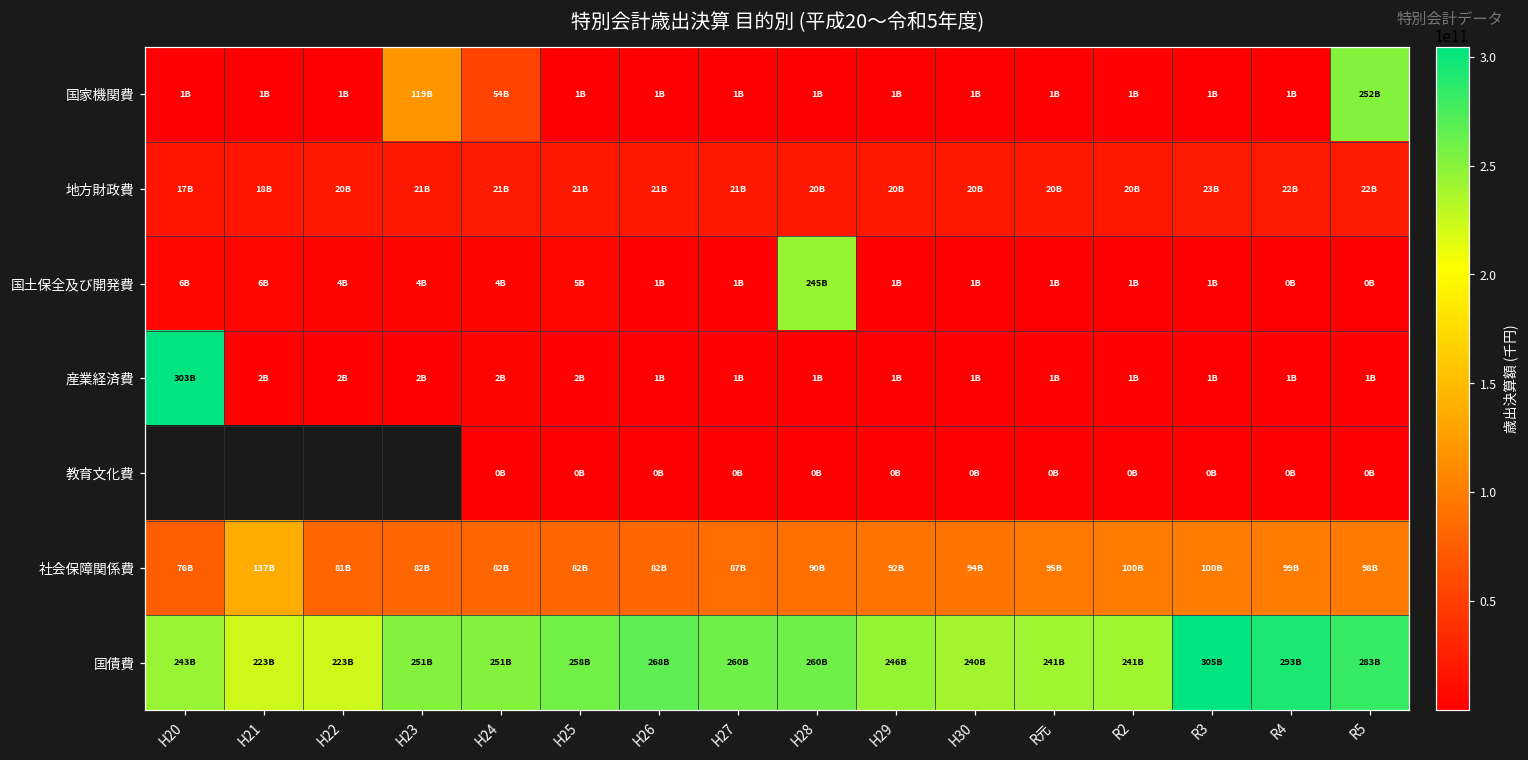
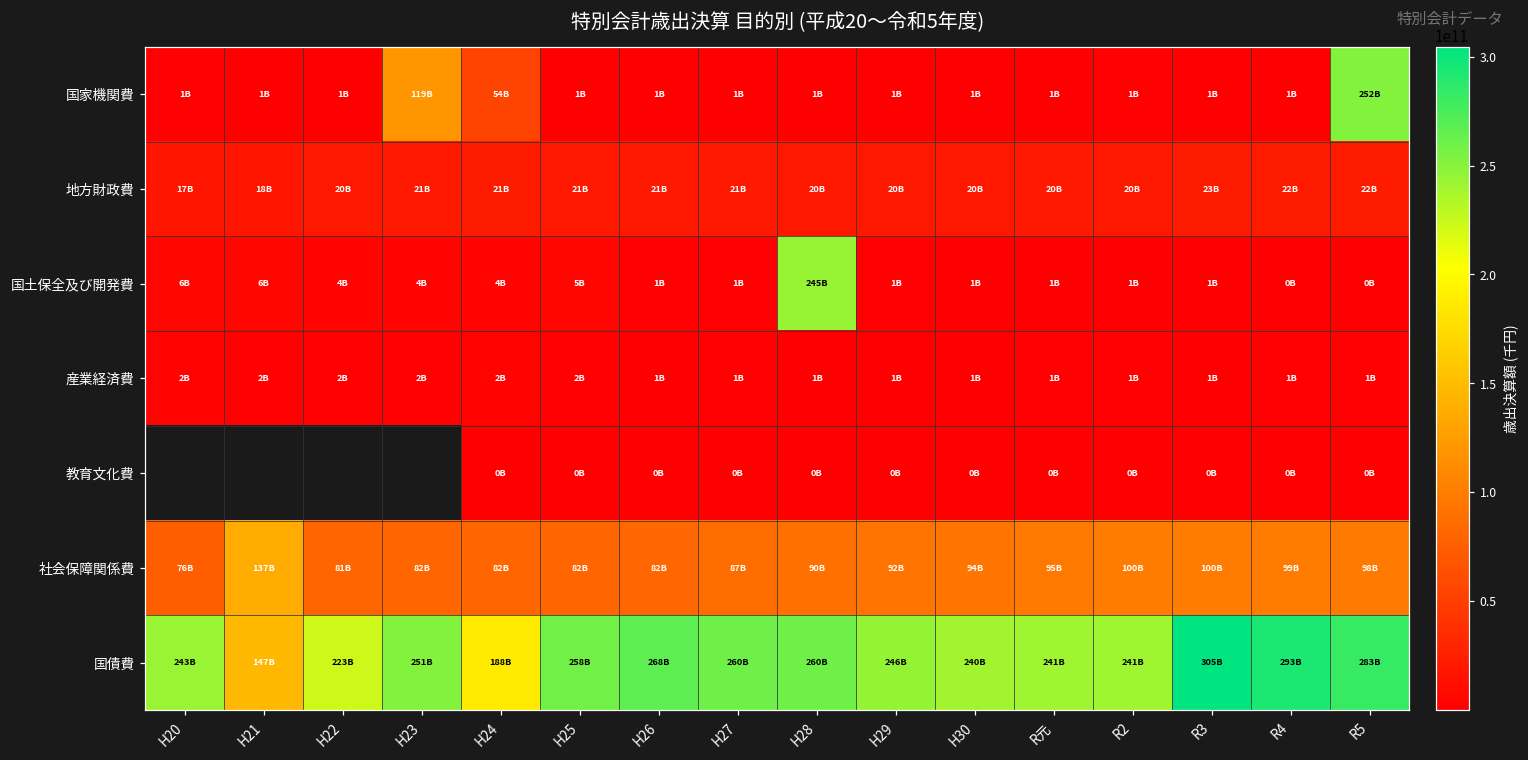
  {
    "国家機関費": {
      "H20": "1B",
      "H21": "1B",
      "H22": "1B",
      "H23": "119B",
      "H24": "54B",
      "H25": "1B",
      "H26": "1B",
      "H27": "1B",
      "H28": "1B",
      "H29": "1B",
      "H30": "1B",
      "R元": "1B",
      "R2": "1B",
      "R3": "1B",
      "R4": "1B",
      "R5": "252B"
    },
    "地方財政費": {
      "H20": "17B",
      "H21": "18B",
      "H22": "20B",
      "H23": "21B",
      "H24": "21B",
      "H25": "21B",
      "H26": "21B",
      "H27": "21B",
      "H28": "20B",
      "H29": "20B",
      "H30": "20B",
      "R元": "20B",
      "R2": "20B",
      "R3": "23B",
      "R4": "22B",
      "R5": "22B"
    },
    "国土保全及び開発費": {
      "H20": "6B",
      "H21": "6B",
      "H22": "4B",
      "H23": "4B",
      "H24": "4B",
      "H25": "5B",
      "H26": "1B",
      "H27": "1B",
      "H28": "245B",
      "H29": "1B",
      "H30": "1B",
      "R元": "1B",
      "R2": "1B",
      "R3": "1B",
      "R4": "0B",
      "R5": "0B"
    },
    "産業経済費": {
-     "H20": "303B",
+     "H20": "2B",
      "H21": "2B",
      "H22": "2B",
      "H23": "2B",
      "H24": "2B",
      "H25": "2B",
      "H26": "1B",
      "H27": "1B",
      "H28": "1B",
      "H29": "1B",
      "H30": "1B",
      "R元": "1B",
      "R2": "1B",
      "R3": "1B",
      "R4": "1B",
      "R5": "1B"
    },
    "教育文化費": {
      "H24": "0B",
      "H25": "0B",
      "H26": "0B",
      "H27": "0B",
      "H28": "0B",
      "H29": "0B",
      "H30": "0B",
      "R元": "0B",
      "R2": "0B",
      "R3": "0B",
      "R4": "0B",
      "R5": "0B"
    },
    "社会保障関係費": {
      "H20": "76B",
      "H21": "137B",
      "H22": "81B",
      "H23": "82B",
      "H24": "82B",
      "H25": "82B",
      "H26": "82B",
      "H27": "87B",
      "H28": "90B",
      "H29": "92B",
      "H30": "94B",
      "R元": "95B",
      "R2": "100B",
      "R3": "100B",
      "R4": "99B",
      "R5": "98B"
    },
    "国債費": {
      "H20": "243B",
-     "H21": "223B",
+     "H21": "147B",
      "H22": "223B",
      "H23": "251B",
-     "H24": "251B",
+     "H24": "188B",
      "H25": "258B",
      "H26": "268B",
      "H27": "260B",
      "H28": "260B",
      "H29": "246B",
      "H30": "240B",
      "R元": "241B",
      "R2": "241B",
      "R3": "305B",
      "R4": "293B",
      "R5": "283B"
    }
  }
